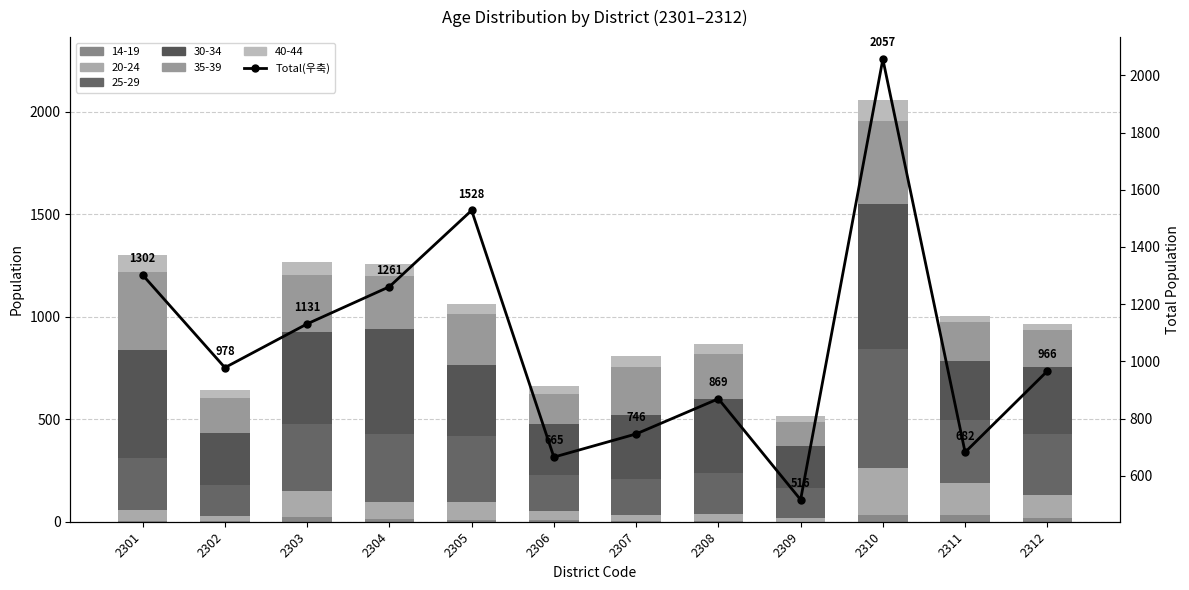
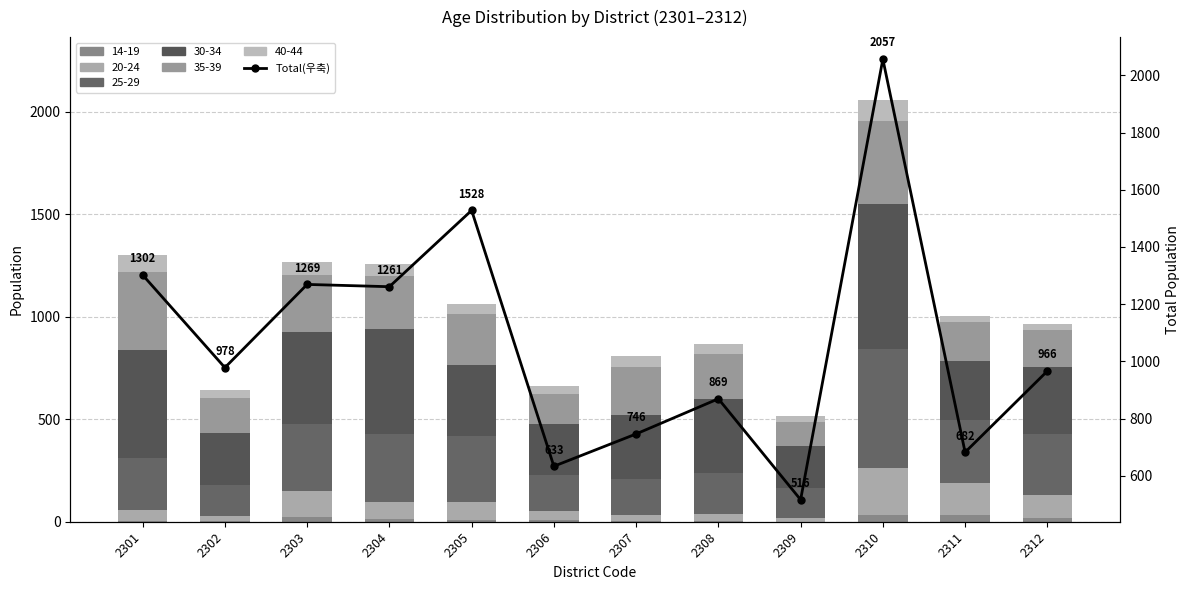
  {
    "Total(우축)": {
      "2301": 1302,
      "2302": 978,
-     "2303": 1131,
+     "2303": 1269,
      "2304": 1261,
      "2305": 1528,
-     "2306": 665,
+     "2306": 633,
      "2307": 746,
      "2308": 869,
      "2309": 516,
      "2310": 2057,
      "2311": 682,
      "2312": 966
    }
  }
